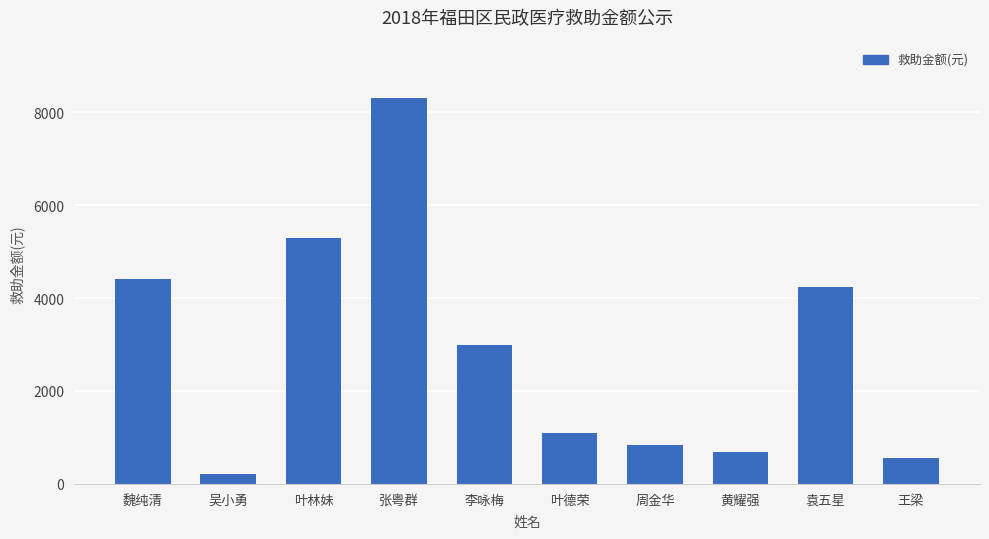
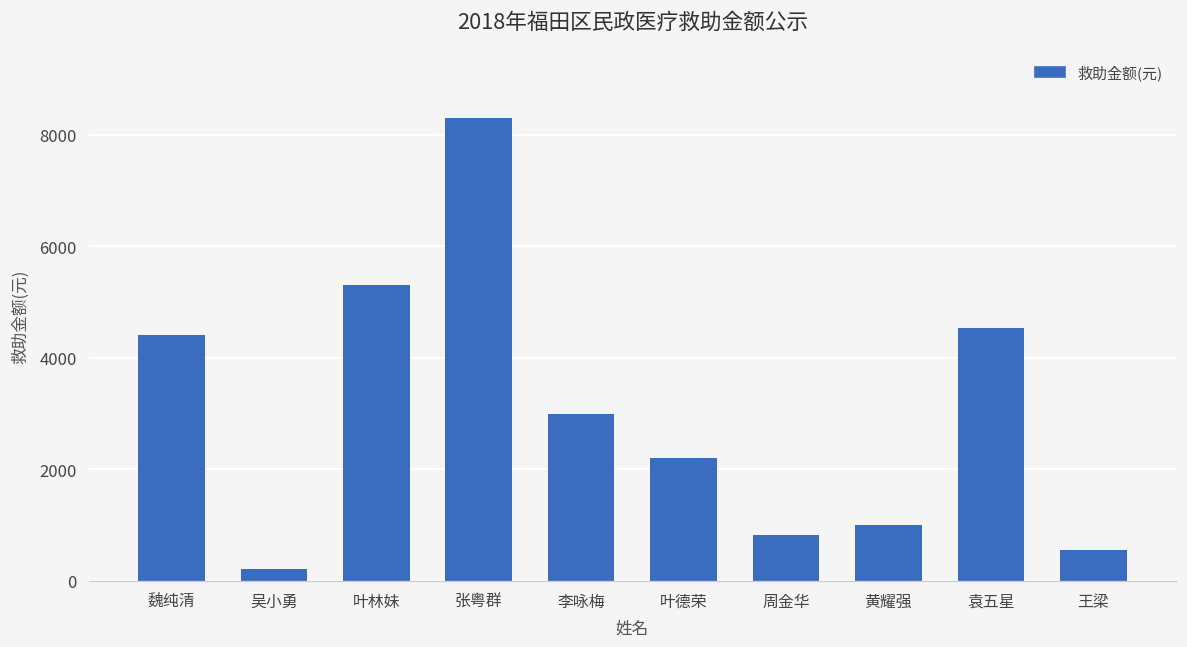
  {
    "魏纯清": 4400,
    "吴小勇": 200,
    "叶林妹": 5300,
    "张粤群": 8300,
    "李咏梅": 3000,
-   "叶德荣": 1100,
+   "叶德荣": 2200,
    "周金华": 800,
-   "黄耀强": 700,
-   "袁五星": 4200,
+   "黄耀强": 1000,
+   "袁五星": 4500,
    "王梁": 600
  }
